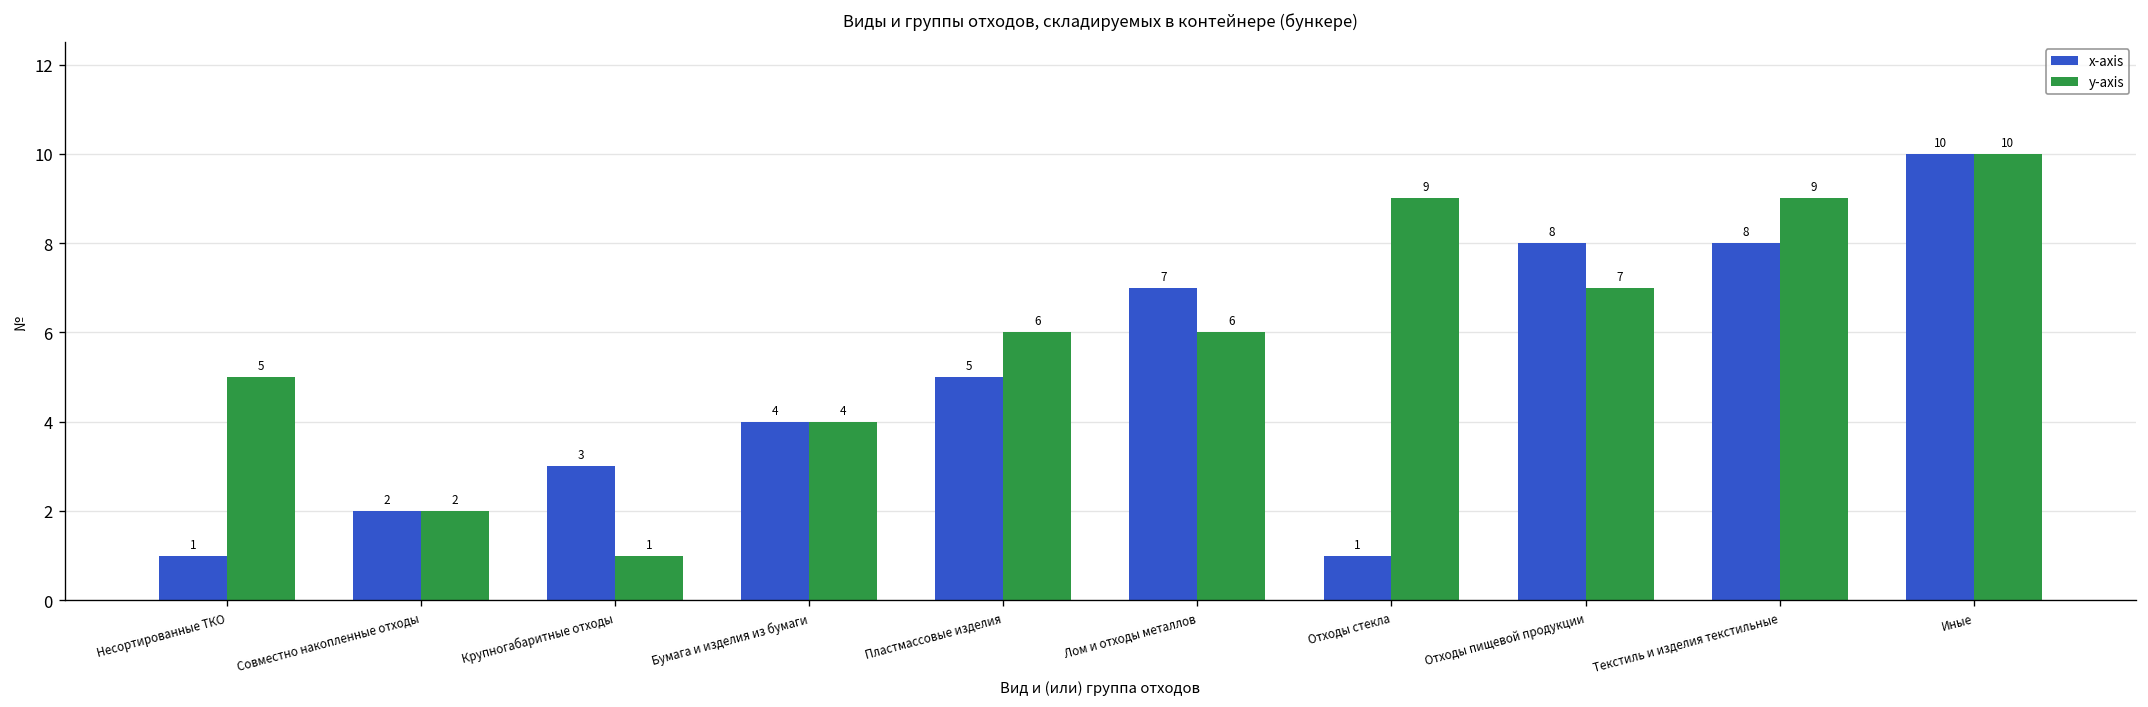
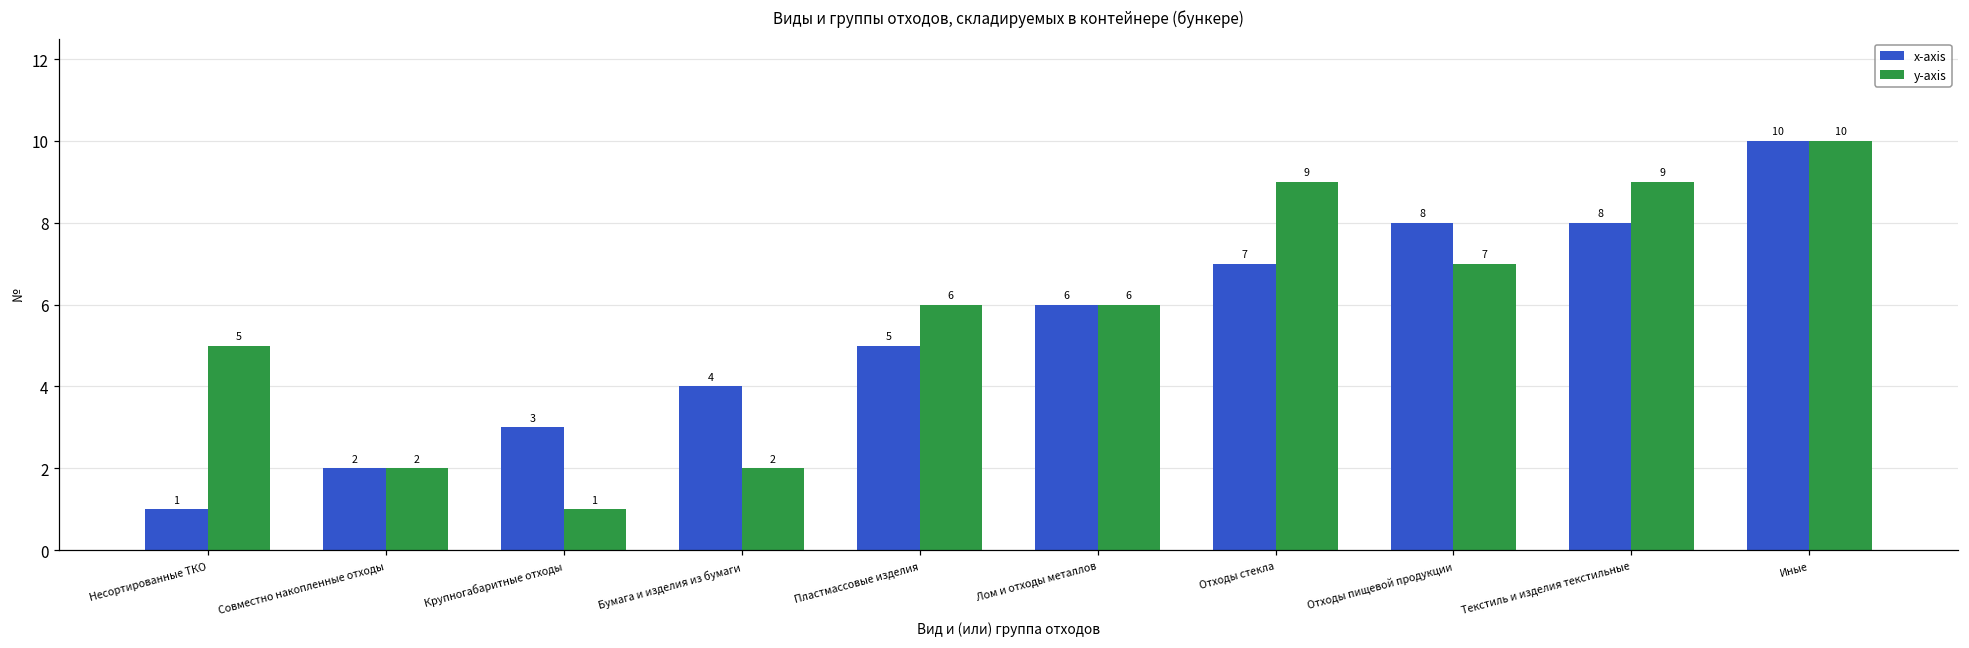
  {
    "x-axis": {
      "Несортированные ТКО": 1,
      "Совместно накопленные отходы": 2,
      "Крупногабаритные отходы": 3,
      "Бумага и изделия из бумаги": 4,
      "Пластмассовые изделия": 5,
-     "Лом и отходы металлов": 7,
-     "Отходы стекла": 1,
+     "Лом и отходы металлов": 6,
+     "Отходы стекла": 7,
      "Отходы пищевой продукции": 8,
      "Текстиль и изделия текстильные": 8,
      "Иные": 10
    },
    "y-axis": {
      "Несортированные ТКО": 5,
      "Совместно накопленные отходы": 2,
      "Крупногабаритные отходы": 1,
-     "Бумага и изделия из бумаги": 4,
+     "Бумага и изделия из бумаги": 2,
      "Пластмассовые изделия": 6,
      "Лом и отходы металлов": 6,
      "Отходы стекла": 9,
      "Отходы пищевой продукции": 7,
      "Текстиль и изделия текстильные": 9,
      "Иные": 10
    }
  }
